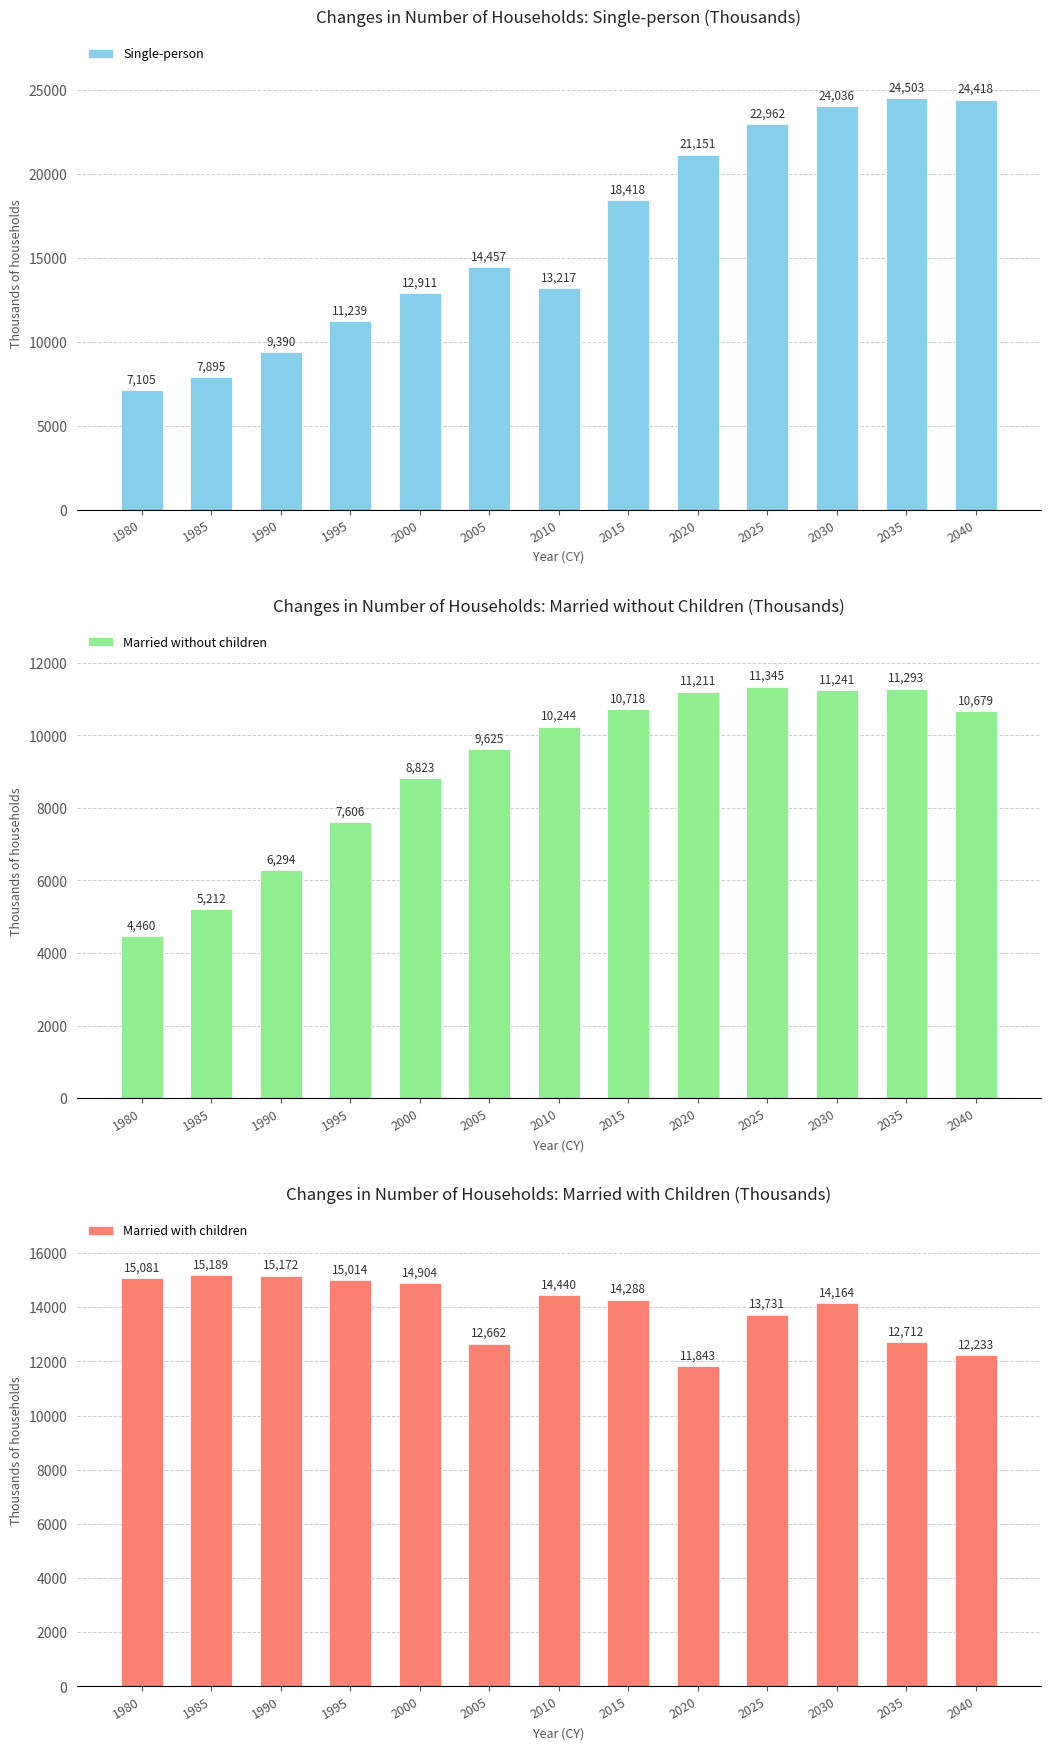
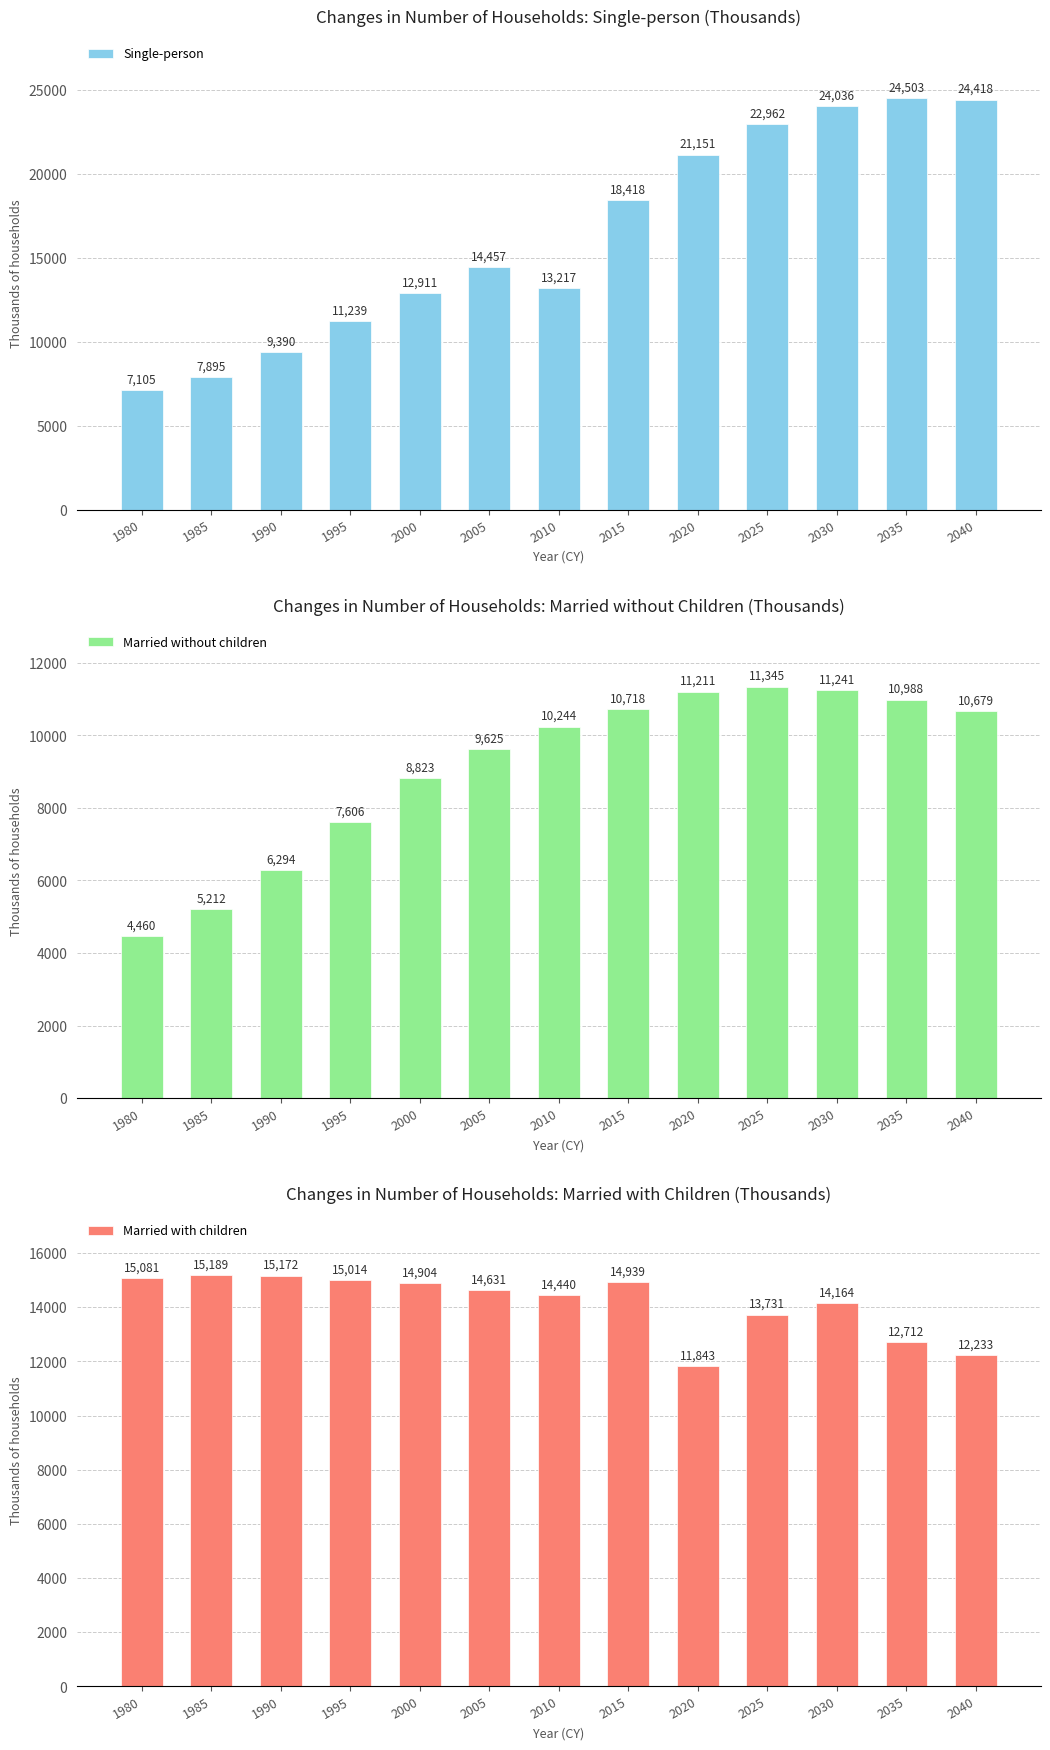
  {
    "Changes in Number of Households: Single-person (Thousands)": {
      "1980": "7,105",
      "1985": "7,895",
      "1990": "9,390",
      "1995": "11,239",
      "2000": "12,911",
      "2005": "14,457",
      "2010": "13,217",
      "2015": "18,418",
      "2020": "21,151",
      "2025": "22,962",
      "2030": "24,036",
      "2035": "24,503",
      "2040": "24,418"
    },
    "Changes in Number of Households: Married without Children (Thousands)": {
      "1980": "4,460",
      "1985": "5,212",
      "1990": "6,294",
      "1995": "7,606",
      "2000": "8,823",
      "2005": "9,625",
      "2010": "10,244",
      "2015": "10,718",
      "2020": "11,211",
      "2025": "11,345",
      "2030": "11,241",
-     "2035": "11,293",
+     "2035": "10,988",
      "2040": "10,679"
    },
    "Changes in Number of Households: Married with Children (Thousands)": {
      "1980": "15,081",
      "1985": "15,189",
      "1990": "15,172",
      "1995": "15,014",
      "2000": "14,904",
-     "2005": "12,662",
+     "2005": "14,631",
      "2010": "14,440",
-     "2015": "14,288",
+     "2015": "14,939",
      "2020": "11,843",
      "2025": "13,731",
      "2030": "14,164",
      "2035": "12,712",
      "2040": "12,233"
    }
  }
